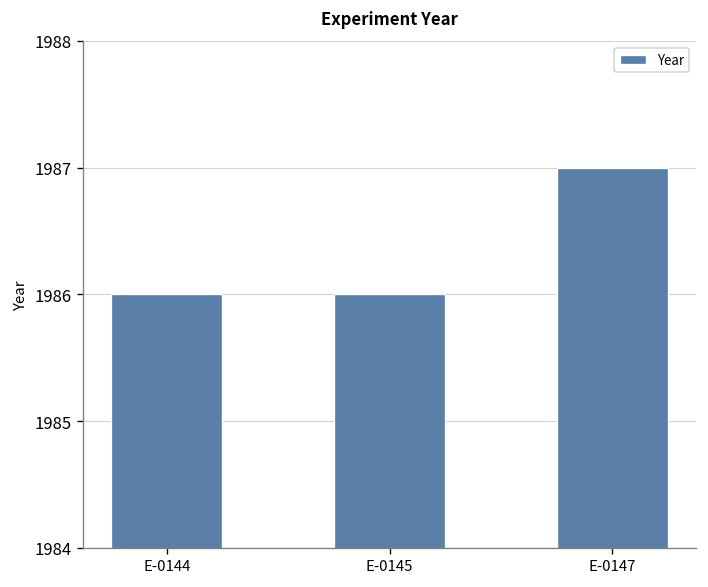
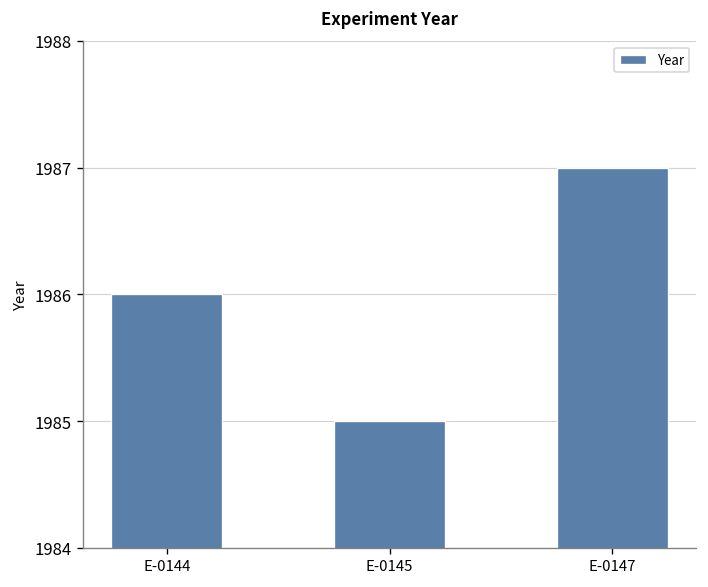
  {
    "E-0144": 1986,
-   "E-0145": 1986,
+   "E-0145": 1985,
    "E-0147": 1987
  }
